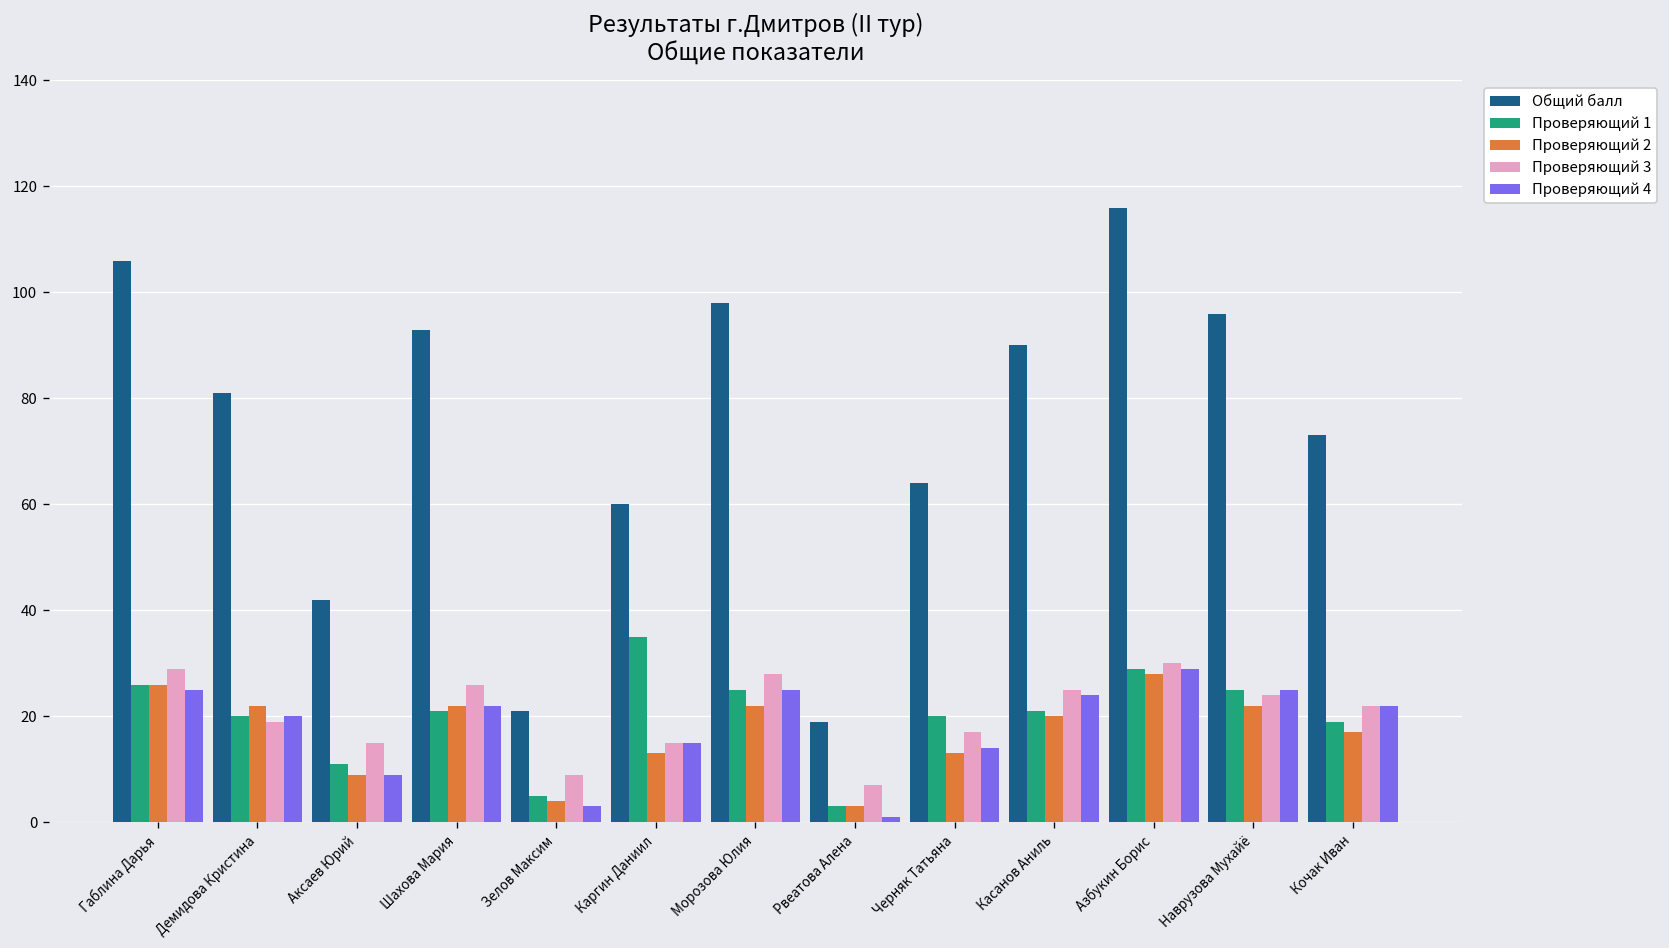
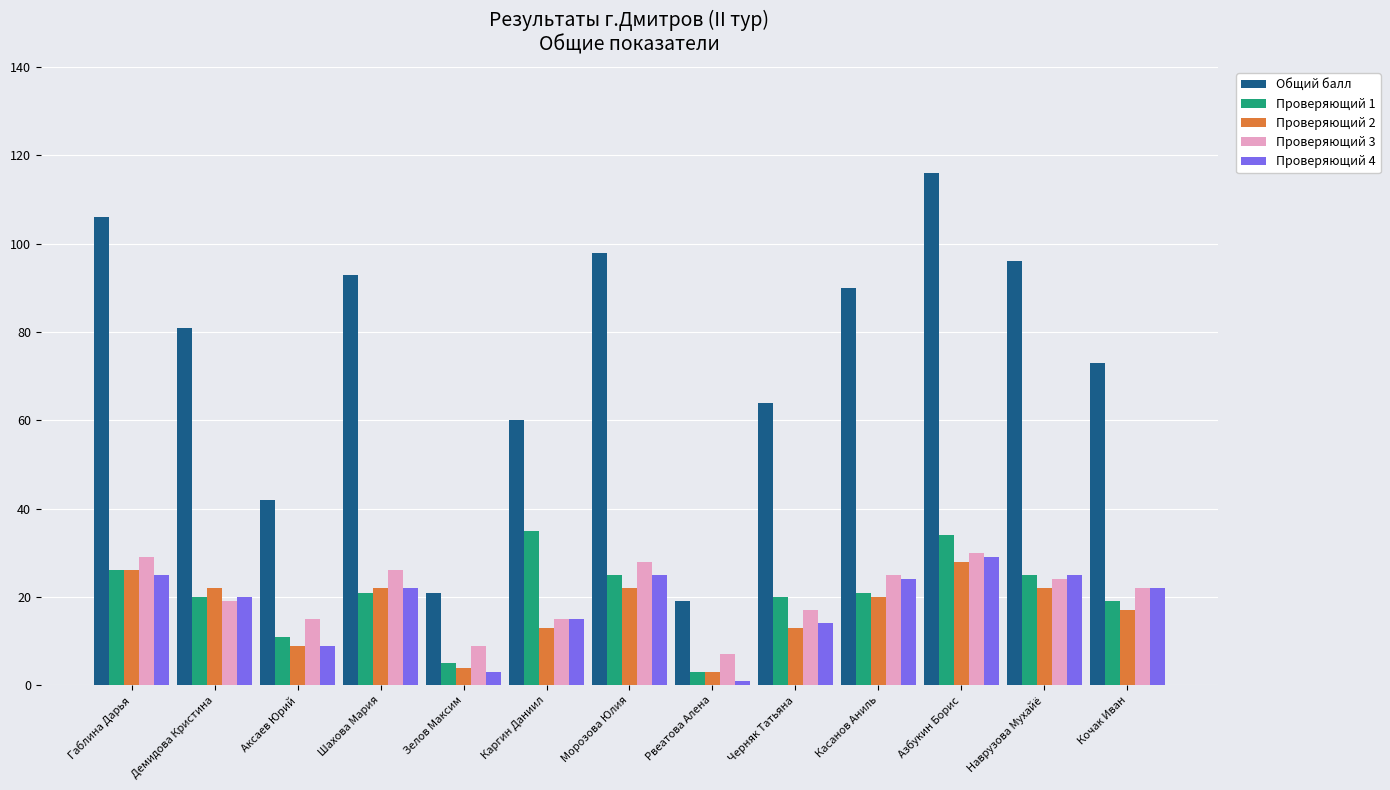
  {
    "Общий балл": {
      "Габлина Дарья": 106,
      "Демидова Кристина": 81,
      "Аксаев Юрий": 42,
      "Шахова Мария": 93,
      "Зелов Максим": 21,
      "Каргин Даниил": 60,
      "Морозова Юлия": 98,
      "Рвеатова Алена": 19,
      "Черняк Татьяна": 64,
      "Касанов Аниль": 90,
      "Азбукин Борис": 116,
      "Наврузова Мухайё": 96,
      "Кочак Иван": 73
    },
    "Проверяющий 1": {
      "Габлина Дарья": 26,
      "Демидова Кристина": 20,
      "Аксаев Юрий": 11,
      "Шахова Мария": 21,
      "Зелов Максим": 5,
      "Каргин Даниил": 35,
      "Морозова Юлия": 25,
      "Рвеатова Алена": 3,
      "Черняк Татьяна": 20,
      "Касанов Аниль": 21,
-     "Азбукин Борис": 29,
+     "Азбукин Борис": 34,
      "Наврузова Мухайё": 25,
      "Кочак Иван": 19
    },
    "Проверяющий 2": {
      "Габлина Дарья": 26,
      "Демидова Кристина": 22,
      "Аксаев Юрий": 9,
      "Шахова Мария": 22,
      "Зелов Максим": 4,
      "Каргин Даниил": 13,
      "Морозова Юлия": 22,
      "Рвеатова Алена": 3,
      "Черняк Татьяна": 13,
      "Касанов Аниль": 20,
      "Азбукин Борис": 28,
      "Наврузова Мухайё": 22,
      "Кочак Иван": 17
    },
    "Проверяющий 3": {
      "Габлина Дарья": 29,
      "Демидова Кристина": 19,
      "Аксаев Юрий": 15,
      "Шахова Мария": 26,
      "Зелов Максим": 9,
      "Каргин Даниил": 15,
      "Морозова Юлия": 28,
      "Рвеатова Алена": 7,
      "Черняк Татьяна": 17,
      "Касанов Аниль": 25,
      "Азбукин Борис": 30,
      "Наврузова Мухайё": 24,
      "Кочак Иван": 22
    },
    "Проверяющий 4": {
      "Габлина Дарья": 25,
      "Демидова Кристина": 20,
      "Аксаев Юрий": 9,
      "Шахова Мария": 22,
      "Зелов Максим": 3,
      "Каргин Даниил": 15,
      "Морозова Юлия": 25,
      "Рвеатова Алена": 1,
      "Черняк Татьяна": 14,
      "Касанов Аниль": 24,
      "Азбукин Борис": 29,
      "Наврузова Мухайё": 25,
      "Кочак Иван": 22
    }
  }
